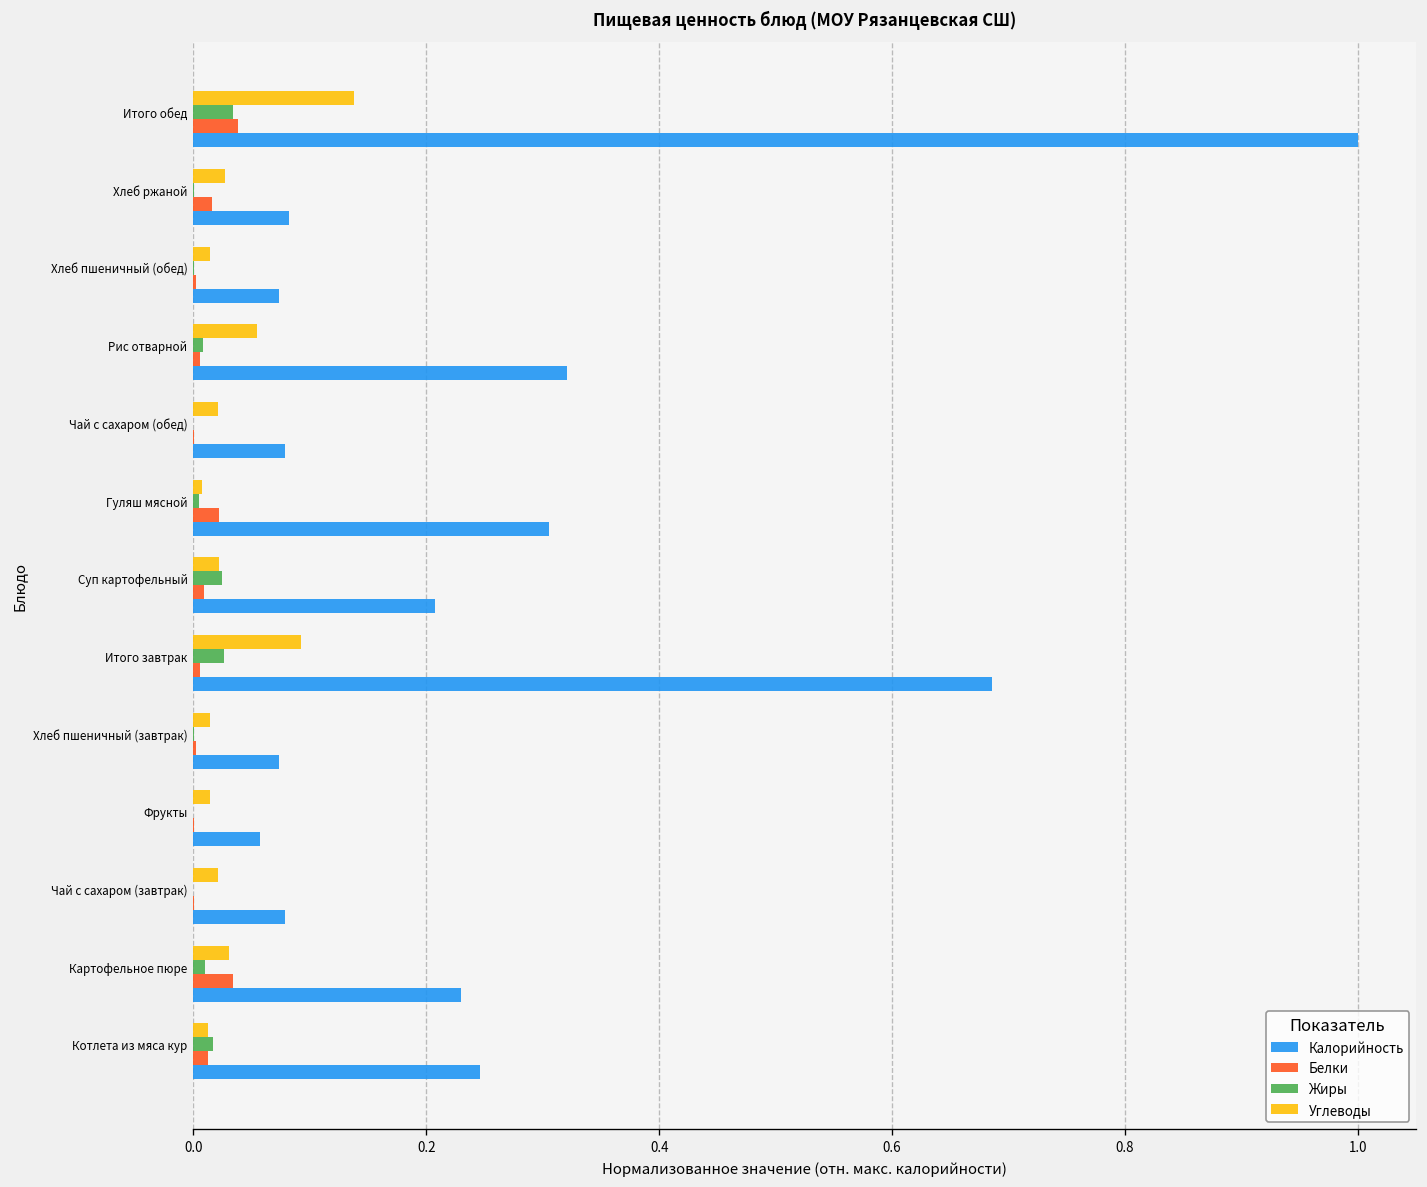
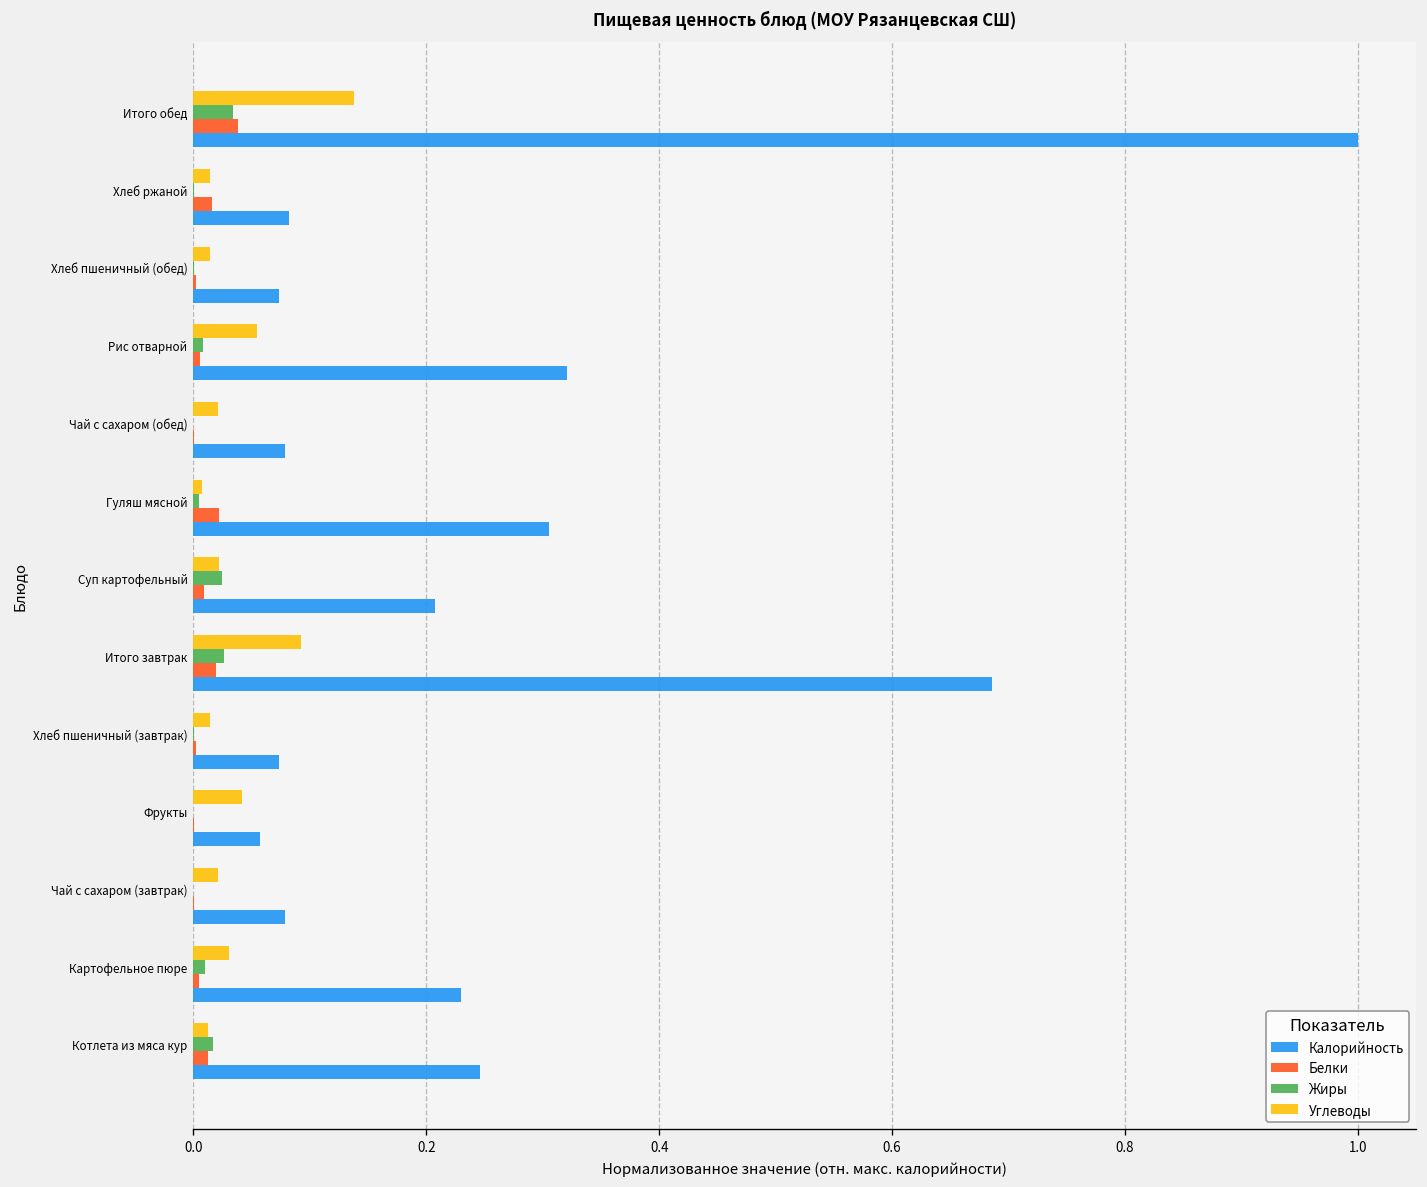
  {
    "Калорийность": {
      "Итого обед": 1.00,
      "Хлеб ржаной": 0.08,
      "Хлеб пшеничный (обед)": 0.07,
      "Рис отварной": 0.32,
      "Чай с сахаром (обед)": 0.08,
      "Гуляш мясной": 0.31,
      "Суп картофельный": 0.21,
      "Итого завтрак": 0.69,
      "Хлеб пшеничный (завтрак)": 0.07,
      "Фрукты": 0.06,
      "Чай с сахаром (завтрак)": 0.08,
      "Картофельное пюре": 0.23,
      "Котлета из мяса кур": 0.25
    },
    "Белки": {
      "Итого обед": 0.04,
      "Хлеб ржаной": 0.02,
      "Рис отварной": 0.01,
      "Гуляш мясной": 0.02,
      "Суп картофельный": 0.01,
-     "Итого завтрак": 0.01,
-     "Картофельное пюре": 0.03,
+     "Итого завтрак": 0.02,
+     "Картофельное пюре": 0.00,
      "Котлета из мяса кур": 0.01
    },
    "Жиры": {
      "Итого обед": 0.03,
      "Рис отварной": 0.01,
      "Чай с сахаром (обед)": 0.00,
      "Гуляш мясной": 0.01,
      "Суп картофельный": 0.02,
      "Итого завтрак": 0.03,
      "Фрукты": 0.00,
      "Чай с сахаром (завтрак)": 0.00,
      "Картофельное пюре": 0.01,
      "Котлета из мяса кур": 0.02
    },
    "Углеводы": {
      "Итого обед": 0.14,
-     "Хлеб ржаной": 0.03,
+     "Хлеб ржаной": 0.01,
      "Хлеб пшеничный (обед)": 0.01,
      "Рис отварной": 0.05,
      "Чай с сахаром (обед)": 0.02,
      "Гуляш мясной": 0.01,
      "Суп картофельный": 0.02,
      "Итого завтрак": 0.09,
      "Хлеб пшеничный (завтрак)": 0.01,
-     "Фрукты": 0.01,
+     "Фрукты": 0.04,
      "Чай с сахаром (завтрак)": 0.02,
      "Картофельное пюре": 0.03,
      "Котлета из мяса кур": 0.01
    }
  }
